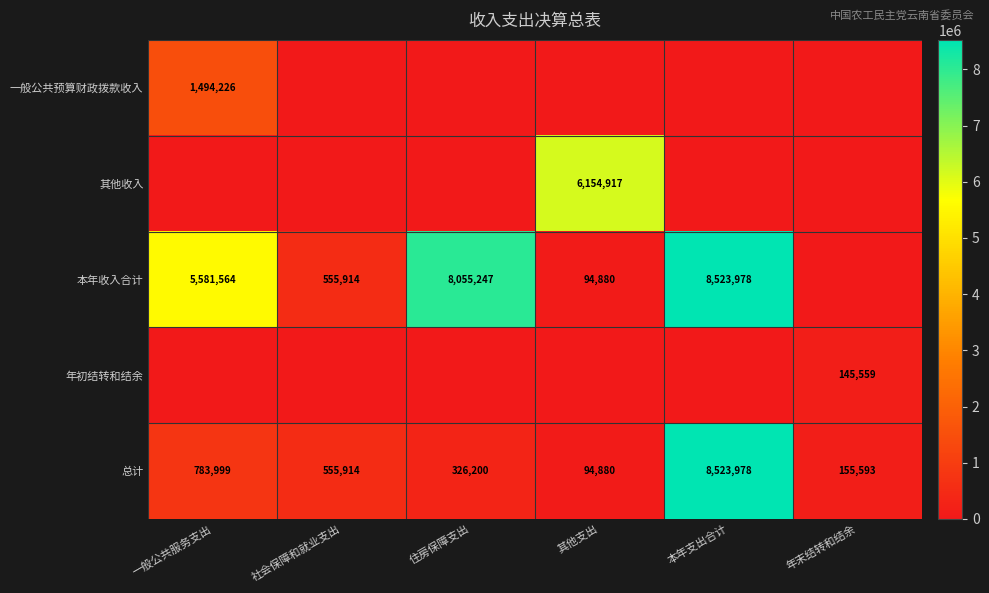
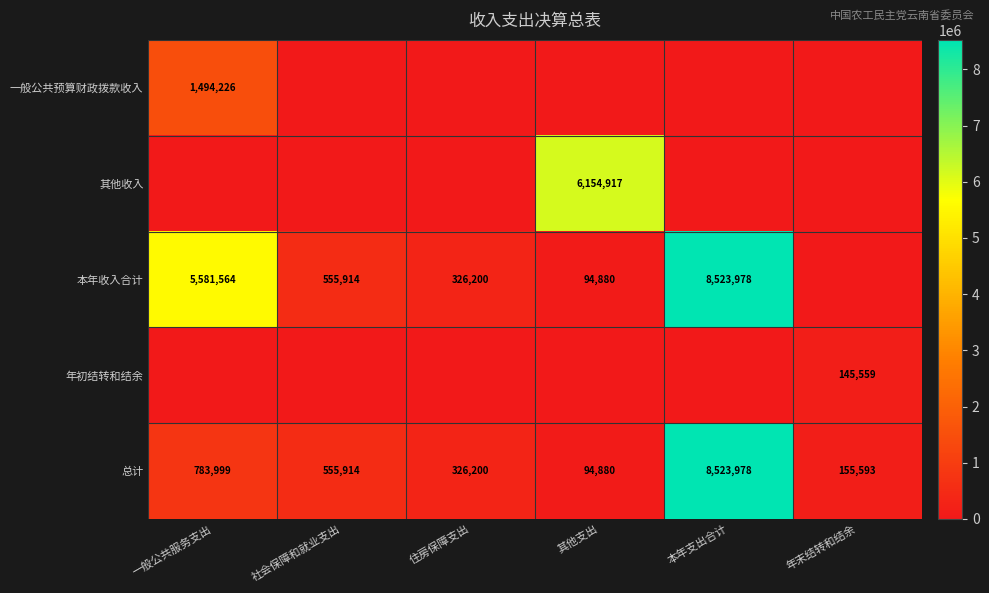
  {
    "一般公共预算财政拨款收入": {
      "一般公共服务支出": "1,494,226"
    },
    "其他收入": {
      "其他支出": "6,154,917"
    },
    "本年收入合计": {
      "一般公共服务支出": "5,581,564",
      "社会保障和就业支出": "555,914",
-     "住房保障支出": "8,055,247",
+     "住房保障支出": "326,200",
      "其他支出": "94,880",
      "本年支出合计": "8,523,978"
    },
    "年初结转和结余": {
      "年末结转和结余": "145,559"
    },
    "总计": {
      "一般公共服务支出": "783,999",
      "社会保障和就业支出": "555,914",
      "住房保障支出": "326,200",
      "其他支出": "94,880",
      "本年支出合计": "8,523,978",
      "年末结转和结余": "155,593"
    }
  }
